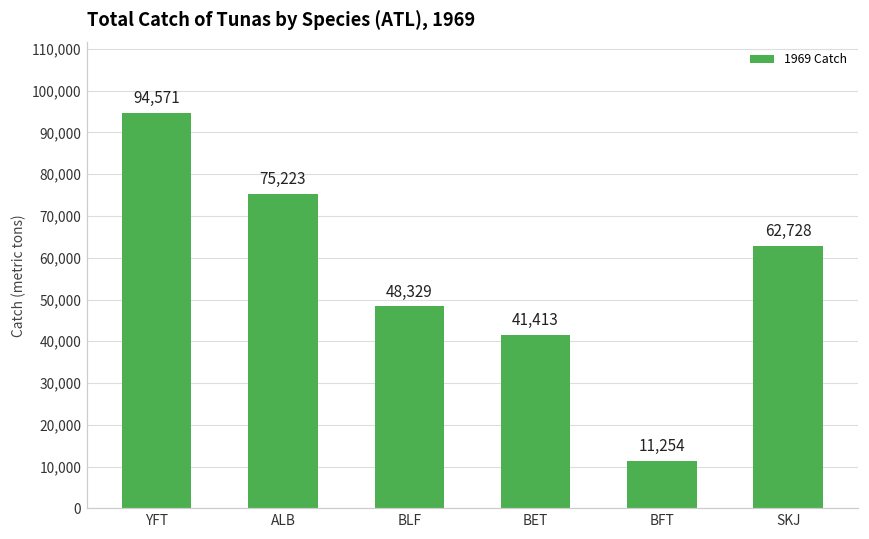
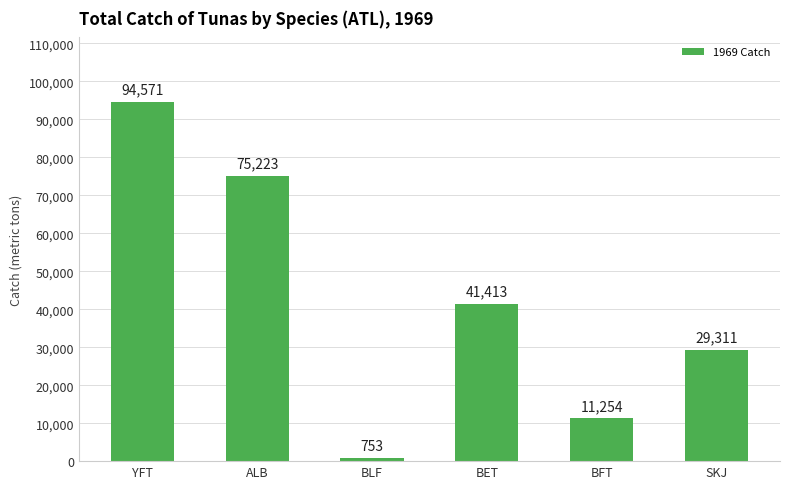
  {
    "YFT": "94,571",
    "ALB": "75,223",
-   "BLF": "48,329",
+   "BLF": "753",
    "BET": "41,413",
    "BFT": "11,254",
-   "SKJ": "62,728"
+   "SKJ": "29,311"
  }
